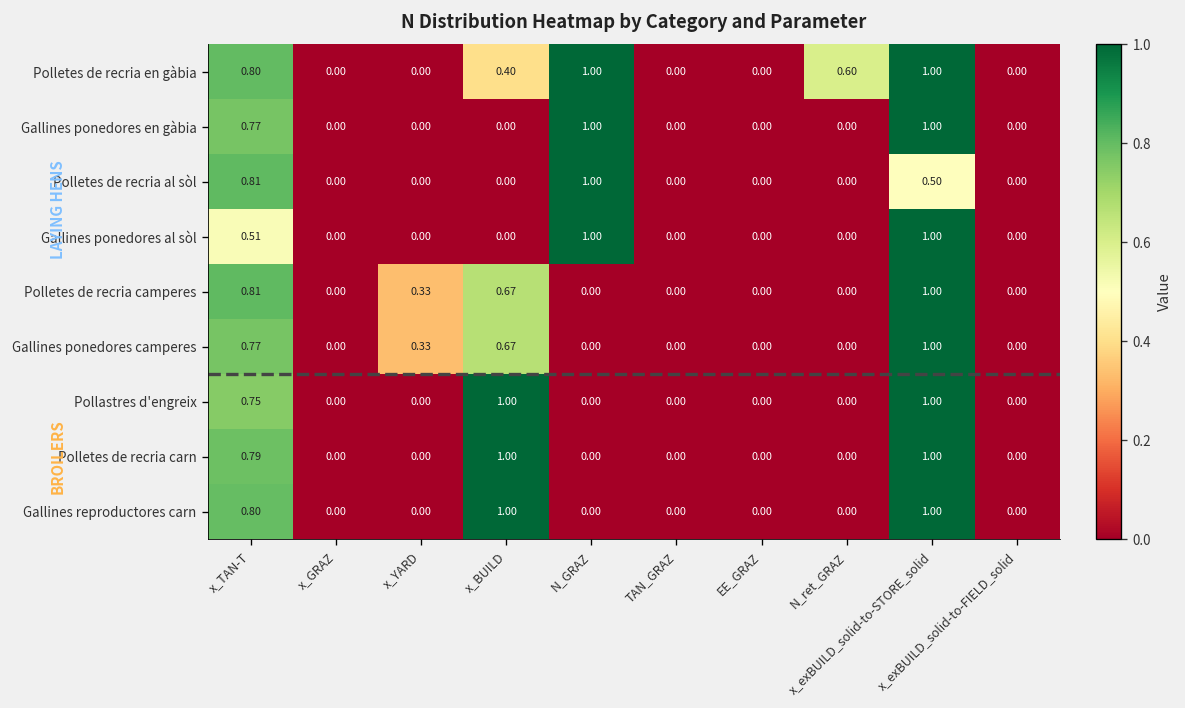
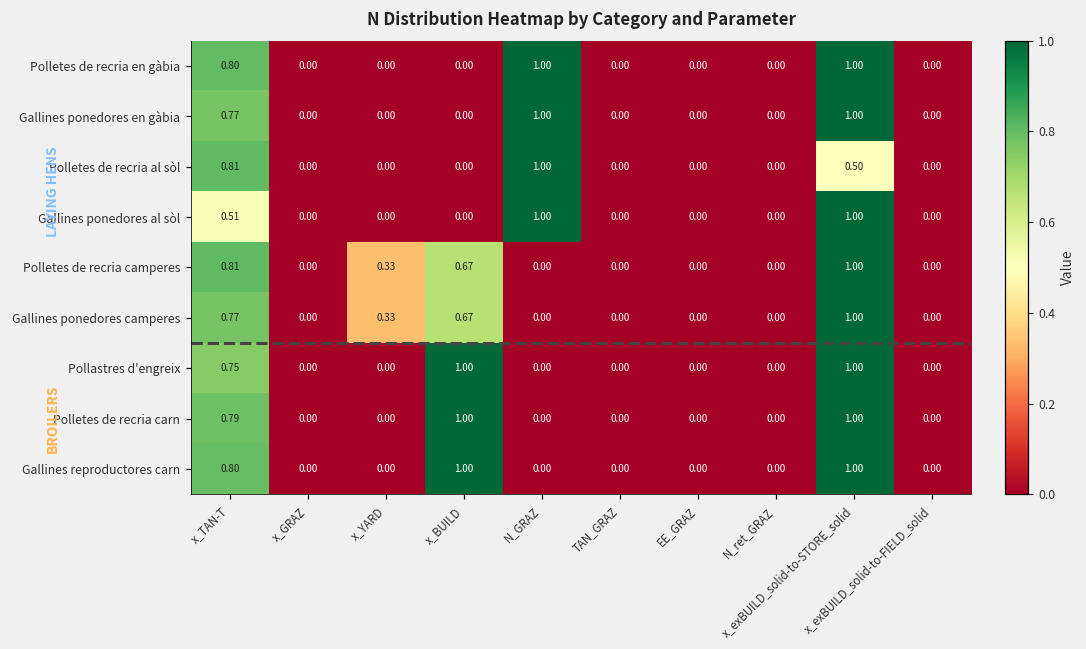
  {
    "Polletes de recria en gàbia": {
      "x_TAN-T": 0.80,
      "x_GRAZ": 0.00,
      "x_YARD": 0.00,
-     "x_BUILD": 0.40,
+     "x_BUILD": 0.00,
      "N_GRAZ": 1.00,
      "TAN_GRAZ": 0.00,
      "EE_GRAZ": 0.00,
-     "N_ret_GRAZ": 0.60,
+     "N_ret_GRAZ": 0.00,
      "x_exBUILD_solid-to-STORE_solid": 1.00,
      "x_exBUILD_solid-to-FIELD_solid": 0.00
    },
    "Gallines ponedores en gàbia": {
      "x_TAN-T": 0.77,
      "x_GRAZ": 0.00,
      "x_YARD": 0.00,
      "x_BUILD": 0.00,
      "N_GRAZ": 1.00,
      "TAN_GRAZ": 0.00,
      "EE_GRAZ": 0.00,
      "N_ret_GRAZ": 0.00,
      "x_exBUILD_solid-to-STORE_solid": 1.00,
      "x_exBUILD_solid-to-FIELD_solid": 0.00
    },
    "Polletes de recria al sòl": {
      "x_TAN-T": 0.81,
      "x_GRAZ": 0.00,
      "x_YARD": 0.00,
      "x_BUILD": 0.00,
      "N_GRAZ": 1.00,
      "TAN_GRAZ": 0.00,
      "EE_GRAZ": 0.00,
      "N_ret_GRAZ": 0.00,
      "x_exBUILD_solid-to-STORE_solid": 0.50,
      "x_exBUILD_solid-to-FIELD_solid": 0.00
    },
    "Gallines ponedores al sòl": {
      "x_TAN-T": 0.51,
      "x_GRAZ": 0.00,
      "x_YARD": 0.00,
      "x_BUILD": 0.00,
      "N_GRAZ": 1.00,
      "TAN_GRAZ": 0.00,
      "EE_GRAZ": 0.00,
      "N_ret_GRAZ": 0.00,
      "x_exBUILD_solid-to-STORE_solid": 1.00,
      "x_exBUILD_solid-to-FIELD_solid": 0.00
    },
    "Polletes de recria camperes": {
      "x_TAN-T": 0.81,
      "x_GRAZ": 0.00,
      "x_YARD": 0.33,
      "x_BUILD": 0.67,
      "N_GRAZ": 0.00,
      "TAN_GRAZ": 0.00,
      "EE_GRAZ": 0.00,
      "N_ret_GRAZ": 0.00,
      "x_exBUILD_solid-to-STORE_solid": 1.00,
      "x_exBUILD_solid-to-FIELD_solid": 0.00
    },
    "Gallines ponedores camperes": {
      "x_TAN-T": 0.77,
      "x_GRAZ": 0.00,
      "x_YARD": 0.33,
      "x_BUILD": 0.67,
      "N_GRAZ": 0.00,
      "TAN_GRAZ": 0.00,
      "EE_GRAZ": 0.00,
      "N_ret_GRAZ": 0.00,
      "x_exBUILD_solid-to-STORE_solid": 1.00,
      "x_exBUILD_solid-to-FIELD_solid": 0.00
    },
    "Pollastres d'engreix": {
      "x_TAN-T": 0.75,
      "x_GRAZ": 0.00,
      "x_YARD": 0.00,
      "x_BUILD": 1.00,
      "N_GRAZ": 0.00,
      "TAN_GRAZ": 0.00,
      "EE_GRAZ": 0.00,
      "N_ret_GRAZ": 0.00,
      "x_exBUILD_solid-to-STORE_solid": 1.00,
      "x_exBUILD_solid-to-FIELD_solid": 0.00
    },
    "Polletes de recria carn": {
      "x_TAN-T": 0.79,
      "x_GRAZ": 0.00,
      "x_YARD": 0.00,
      "x_BUILD": 1.00,
      "N_GRAZ": 0.00,
      "TAN_GRAZ": 0.00,
      "EE_GRAZ": 0.00,
      "N_ret_GRAZ": 0.00,
      "x_exBUILD_solid-to-STORE_solid": 1.00,
      "x_exBUILD_solid-to-FIELD_solid": 0.00
    },
    "Gallines reproductores carn": {
      "x_TAN-T": 0.80,
      "x_GRAZ": 0.00,
      "x_YARD": 0.00,
      "x_BUILD": 1.00,
      "N_GRAZ": 0.00,
      "TAN_GRAZ": 0.00,
      "EE_GRAZ": 0.00,
      "N_ret_GRAZ": 0.00,
      "x_exBUILD_solid-to-STORE_solid": 1.00,
      "x_exBUILD_solid-to-FIELD_solid": 0.00
    }
  }
